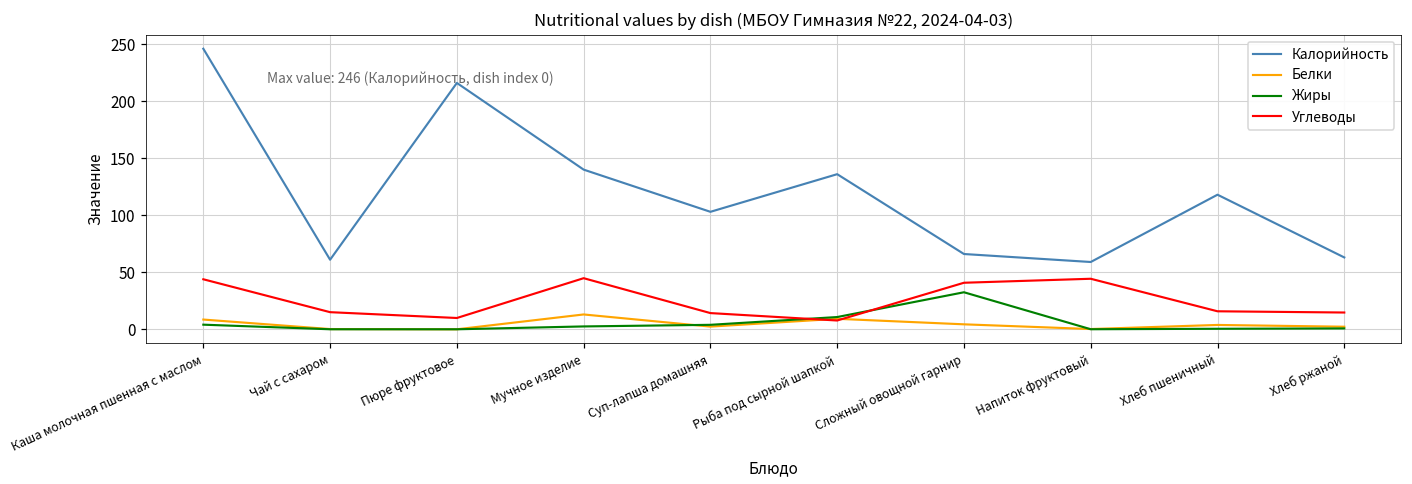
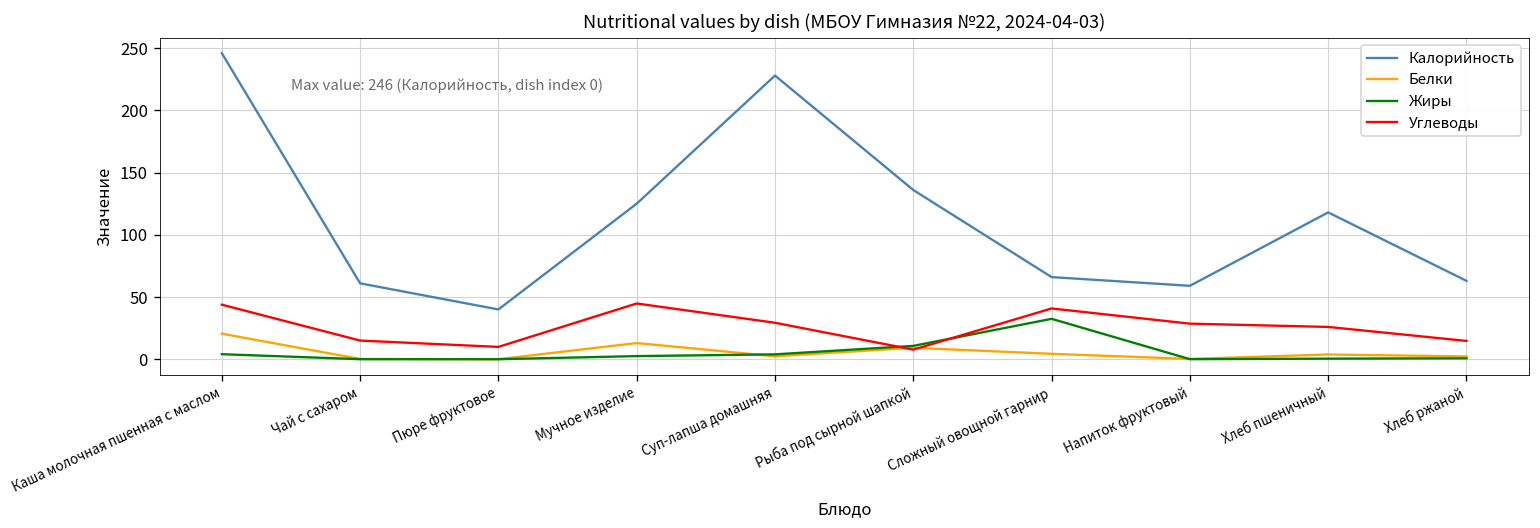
  {
    "Калорийность": {
      "Каша молочная пшенная с маслом": 246,
      "Чай с сахаром": 61,
-     "Пюре фруктовое": 216,
-     "Мучное изделие": 140,
-     "Суп-лапша домашняя": 103,
+     "Пюре фруктовое": 40,
+     "Мучное изделие": 125,
+     "Суп-лапша домашняя": 228,
      "Рыба под сырной шапкой": 136,
      "Сложный овощной гарнир": 66,
      "Напиток фруктовый": 59,
      "Хлеб пшеничный": 118,
      "Хлеб ржаной": 63
    },
    "Белки": {
-     "Каша молочная пшенная с маслом": 9,
+     "Каша молочная пшенная с маслом": 21,
      "Мучное изделие": 13,
      "Сложный овощной гарнир": 4,
      "Хлеб пшеничный": 4
    },
    "Жиры": {
      "Каша молочная пшенная с маслом": 4,
      "Мучное изделие": 3,
      "Сложный овощной гарнир": 32,
      "Хлеб пшеничный": 0
    },
    "Углеводы": {
      "Каша молочная пшенная с маслом": 44,
      "Чай с сахаром": 15,
      "Пюре фруктовое": 10,
      "Мучное изделие": 45,
-     "Суп-лапша домашняя": 14,
+     "Суп-лапша домашняя": 29,
      "Сложный овощной гарнир": 41,
-     "Напиток фруктовый": 44,
-     "Хлеб пшеничный": 16,
+     "Напиток фруктовый": 29,
+     "Хлеб пшеничный": 26,
      "Хлеб ржаной": 15
    }
  }
